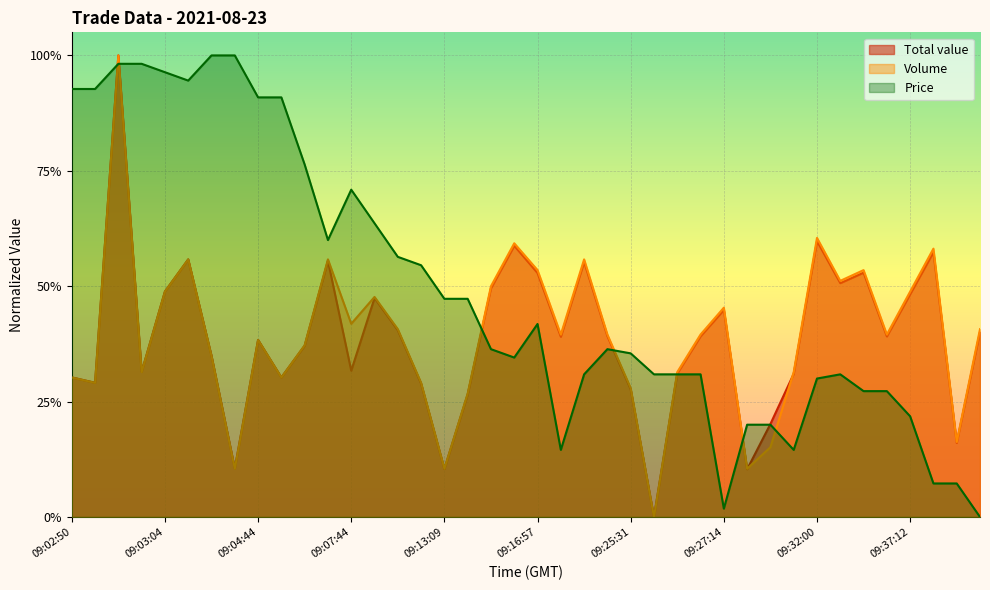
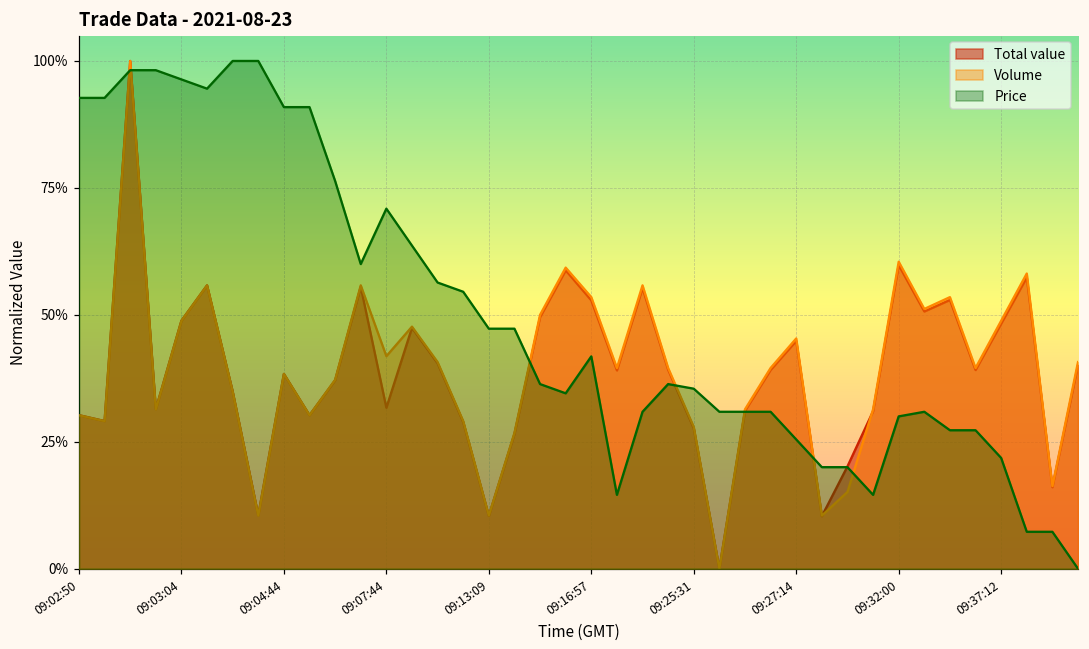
  {
    "Total value": {
      "09:07:44": "32%",
      "09:16:57": "53%",
      "09:32:00": "60%",
      "09:37:12": "48%"
    },
    "Volume": {
      "09:07:44": "42%",
      "09:16:57": "53%",
      "09:32:00": "60%",
      "09:37:12": "49%"
    },
    "Price": {
      "09:07:44": "71%",
      "09:16:57": "42%",
      "09:25:31": "35%",
-     "09:27:14": "2%",
+     "09:27:14": "25%",
      "09:32:00": "30%",
      "09:37:12": "22%"
    }
  }
